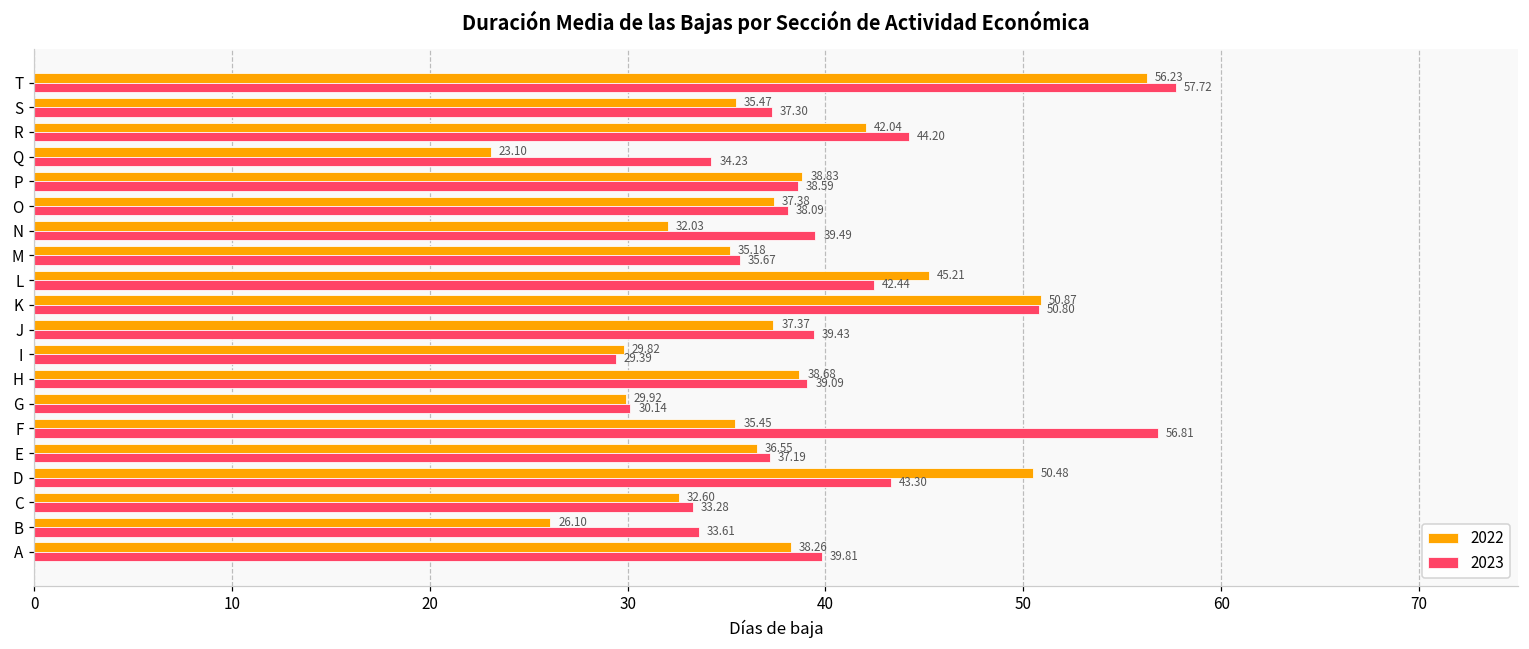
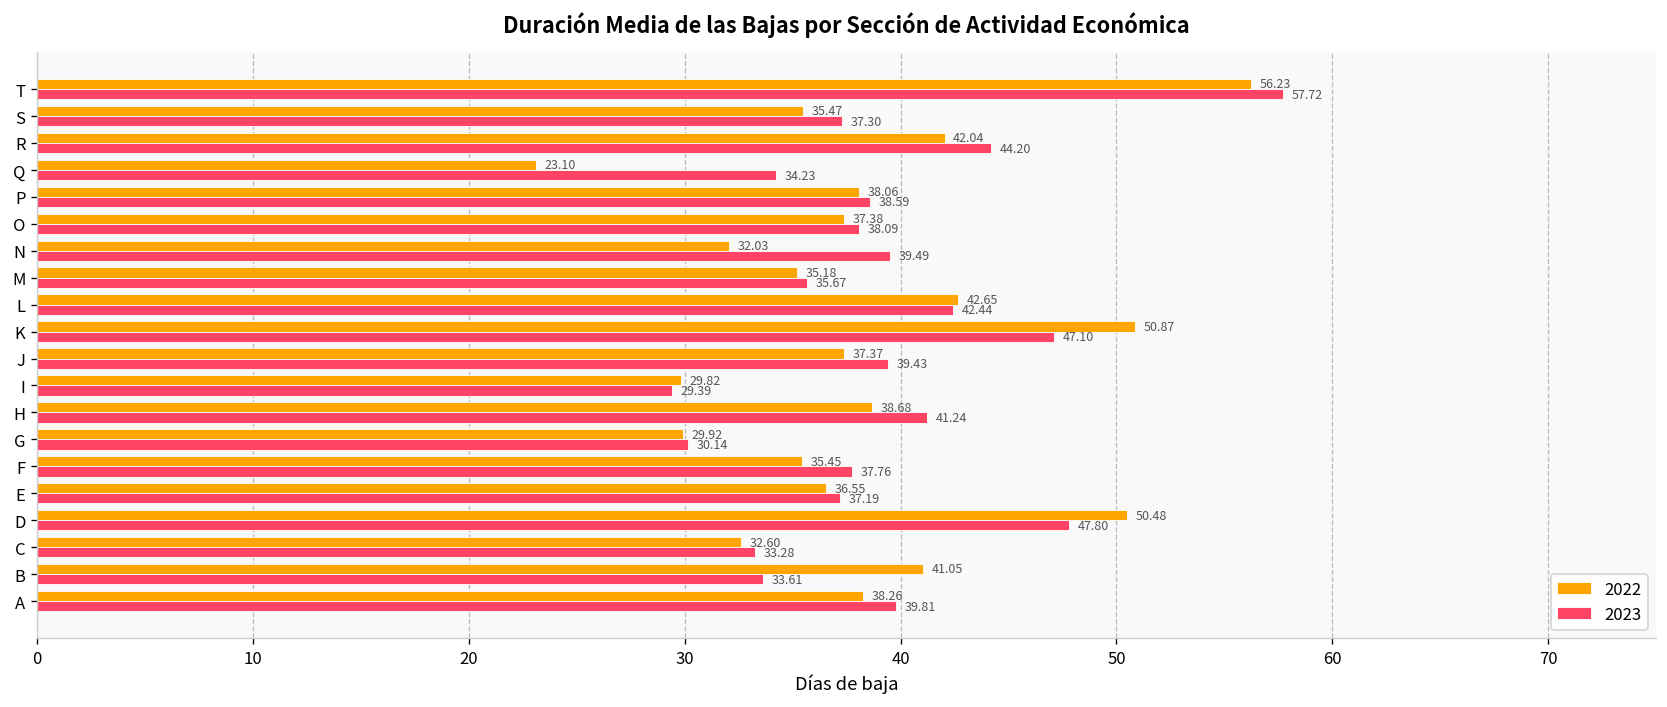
  {
    "2022": {
      "T": 56.23,
      "S": 35.47,
      "R": 42.04,
      "Q": 23.10,
-     "P": 38.83,
+     "P": 38.06,
      "O": 37.38,
      "N": 32.03,
      "M": 35.18,
-     "L": 45.21,
+     "L": 42.65,
      "K": 50.87,
      "J": 37.37,
      "I": 29.82,
      "H": 38.68,
      "G": 29.92,
      "F": 35.45,
      "E": 36.55,
      "D": 50.48,
      "C": 32.60,
-     "B": 26.10,
+     "B": 41.05,
      "A": 38.26
    },
    "2023": {
      "T": 57.72,
      "S": 37.30,
      "R": 44.20,
      "Q": 34.23,
      "P": 38.59,
      "O": 38.09,
      "N": 39.49,
      "M": 35.67,
      "L": 42.44,
-     "K": 50.80,
+     "K": 47.10,
      "J": 39.43,
      "I": 29.39,
-     "H": 39.09,
+     "H": 41.24,
      "G": 30.14,
-     "F": 56.81,
+     "F": 37.76,
      "E": 37.19,
-     "D": 43.30,
+     "D": 47.80,
      "C": 33.28,
      "B": 33.61,
      "A": 39.81
    }
  }
